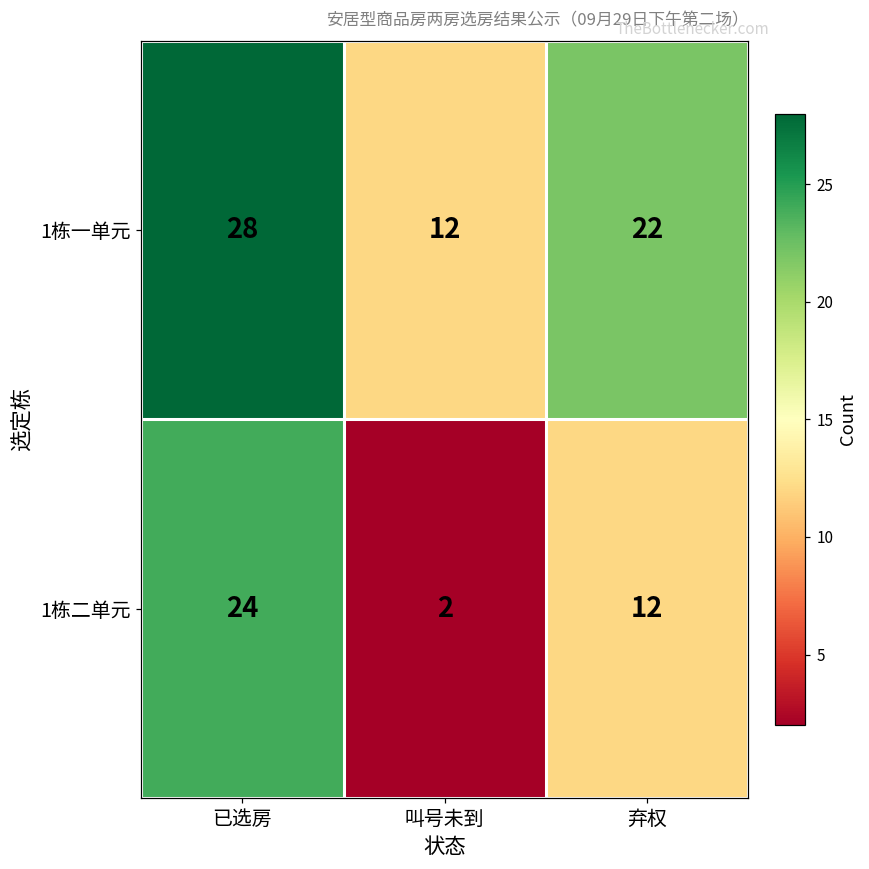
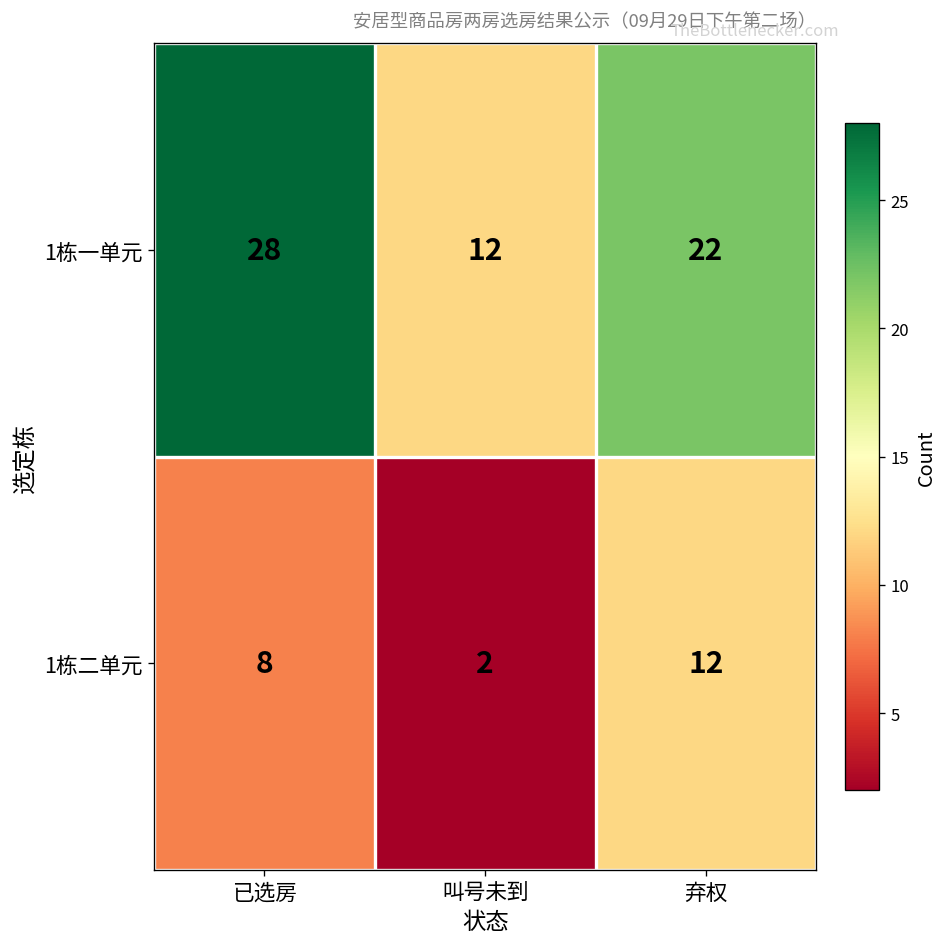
  {
    "1栋一单元": {
      "已选房": 28,
      "叫号未到": 12,
      "弃权": 22
    },
    "1栋二单元": {
-     "已选房": 24,
+     "已选房": 8,
      "叫号未到": 2,
      "弃权": 12
    }
  }
